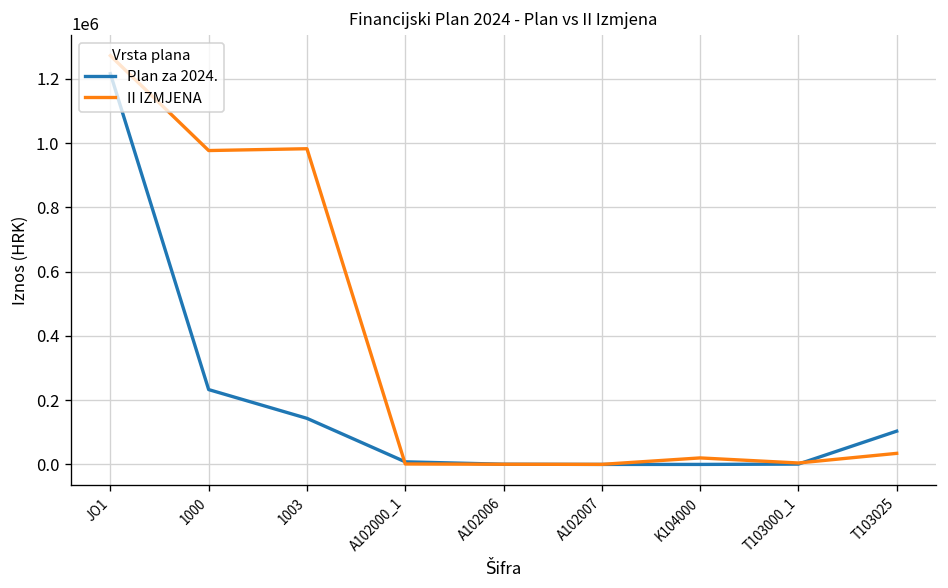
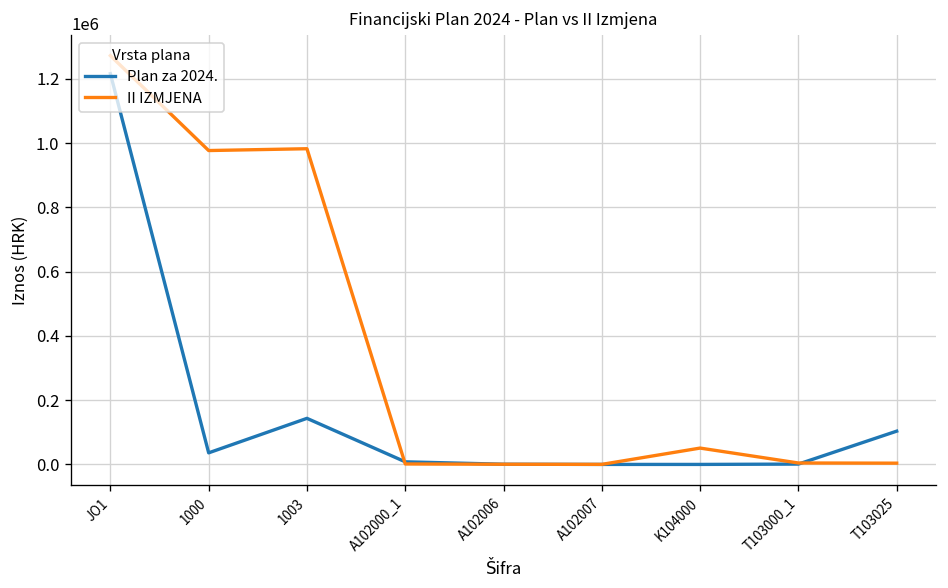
  {
    "Plan za 2024.": {
-     "1000": 230000,
+     "1000": 40000,
      "1003": 140000,
      "K104000": 0,
      "T103025": 100000
    },
    "II IZMJENA": {
      "1000": 980000,
      "1003": 980000,
-     "K104000": 20000,
-     "T103025": 30000
+     "K104000": 50000,
+     "T103025": 0
    }
  }
